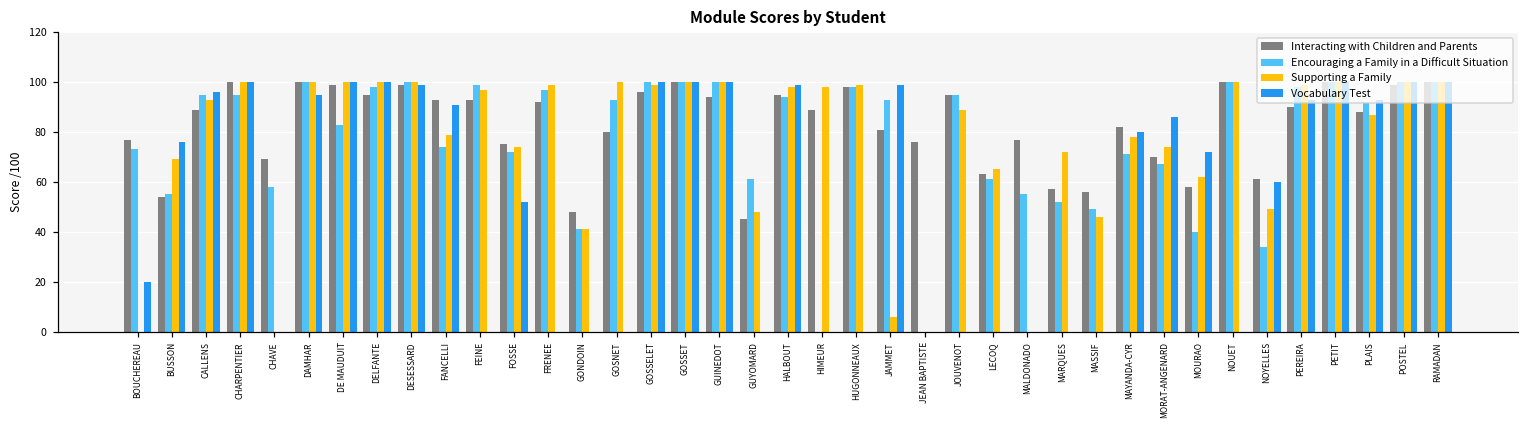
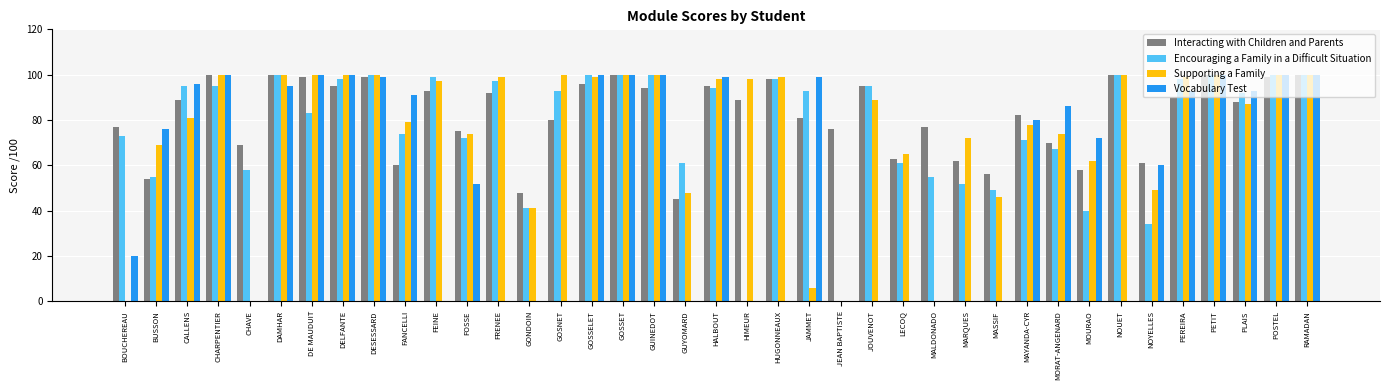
  {
    "Interacting with Children and Parents": {
      "BOUCHEREAU": 77,
      "BUSSON": 54,
      "CALLENS": 89,
      "CHARPENTIER": 100,
      "CHAVE": 69,
      "DAMHAR": 100,
      "DE MAUDUIT": 99,
      "DELFANTE": 95,
      "DESESSARD": 99,
-     "FANCELLI": 93,
+     "FANCELLI": 60,
      "FEINE": 93,
      "FOSSE": 75,
      "FRENEE": 92,
      "GONDOIN": 48,
      "GOSNET": 80,
      "GOSSELET": 96,
      "GOSSET": 100,
      "GUINEDOT": 94,
      "GUYOMARD": 45,
      "HALBOUT": 95,
      "HIMEUR": 89,
      "HUGONNEAUX": 98,
      "JAMMET": 81,
      "JEAN BAPTISTE": 76,
      "JOUVENOT": 95,
      "LECOQ": 63,
      "MALDONADO": 77,
-     "MARQUES": 57,
+     "MARQUES": 62,
      "MASSIF": 56,
      "MAYANDA-CYR": 82,
      "MORAT-ANGENARD": 70,
      "MOURAO": 58,
      "NOUET": 100,
      "NOYELLES": 61,
      "PLAIS": 88
    },
    "Encouraging a Family in a Difficult Situation": {
      "BOUCHEREAU": 73,
      "BUSSON": 55,
      "CALLENS": 95,
      "CHARPENTIER": 95,
      "CHAVE": 58,
      "DAMHAR": 100,
      "DE MAUDUIT": 83,
      "DELFANTE": 98,
      "DESESSARD": 100,
      "FANCELLI": 74,
      "FEINE": 99,
      "FOSSE": 72,
      "FRENEE": 97,
      "GONDOIN": 41,
      "GOSNET": 93,
      "GOSSELET": 100,
      "GOSSET": 100,
      "GUINEDOT": 100,
      "GUYOMARD": 61,
      "HALBOUT": 94,
      "HIMEUR": 0,
      "HUGONNEAUX": 98,
      "JAMMET": 93,
      "JEAN BAPTISTE": 0,
      "JOUVENOT": 95,
      "LECOQ": 61,
      "MALDONADO": 55,
      "MARQUES": 52,
      "MASSIF": 49,
      "MAYANDA-CYR": 71,
      "MORAT-ANGENARD": 67,
      "MOURAO": 40,
      "NOUET": 100,
      "NOYELLES": 34
    },
    "Supporting a Family": {
      "BOUCHEREAU": 0,
      "BUSSON": 69,
-     "CALLENS": 93,
+     "CALLENS": 81,
      "CHARPENTIER": 100,
      "CHAVE": 0,
      "DAMHAR": 100,
      "DE MAUDUIT": 100,
      "DELFANTE": 100,
      "DESESSARD": 100,
      "FANCELLI": 79,
      "FEINE": 97,
      "FOSSE": 74,
      "FRENEE": 99,
      "GONDOIN": 41,
      "GOSNET": 100,
      "GOSSELET": 99,
      "GOSSET": 100,
      "GUINEDOT": 100,
      "GUYOMARD": 48,
      "HALBOUT": 98,
      "HIMEUR": 98,
      "HUGONNEAUX": 99,
      "JAMMET": 6,
      "JEAN BAPTISTE": 0,
      "JOUVENOT": 89,
      "LECOQ": 65,
      "MALDONADO": 0,
      "MARQUES": 72,
      "MASSIF": 46,
      "MAYANDA-CYR": 78,
      "MORAT-ANGENARD": 74,
      "MOURAO": 62,
      "NOUET": 100,
      "NOYELLES": 49,
      "PLAIS": 87
    },
    "Vocabulary Test": {
      "BOUCHEREAU": 20,
      "BUSSON": 76,
      "CALLENS": 96,
      "CHARPENTIER": 100,
      "CHAVE": 0,
      "DAMHAR": 95,
      "DE MAUDUIT": 100,
      "DELFANTE": 100,
      "DESESSARD": 99,
      "FANCELLI": 91,
      "FEINE": 0,
      "FOSSE": 52,
      "FRENEE": 0,
      "GONDOIN": 0,
      "GOSNET": 0,
      "GOSSELET": 100,
      "GOSSET": 100,
      "GUINEDOT": 100,
      "GUYOMARD": 0,
      "HALBOUT": 99,
      "HIMEUR": 0,
      "HUGONNEAUX": 0,
      "JAMMET": 99,
      "JEAN BAPTISTE": 0,
      "JOUVENOT": 0,
      "LECOQ": 0,
      "MALDONADO": 0,
      "MARQUES": 0,
      "MASSIF": 0,
      "MAYANDA-CYR": 80,
      "MORAT-ANGENARD": 86,
      "MOURAO": 72,
      "NOUET": 0,
      "NOYELLES": 60
    }
  }
